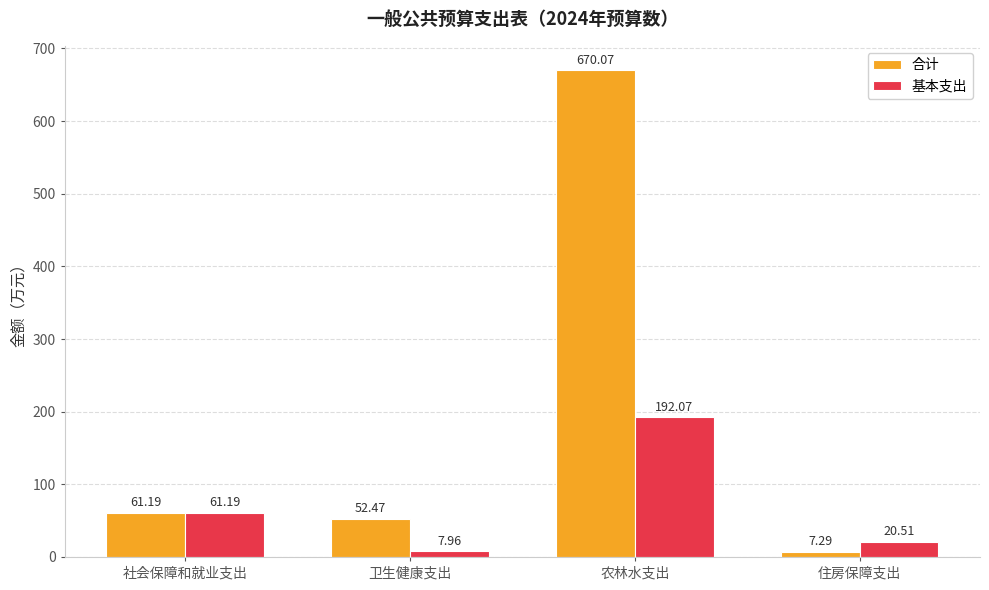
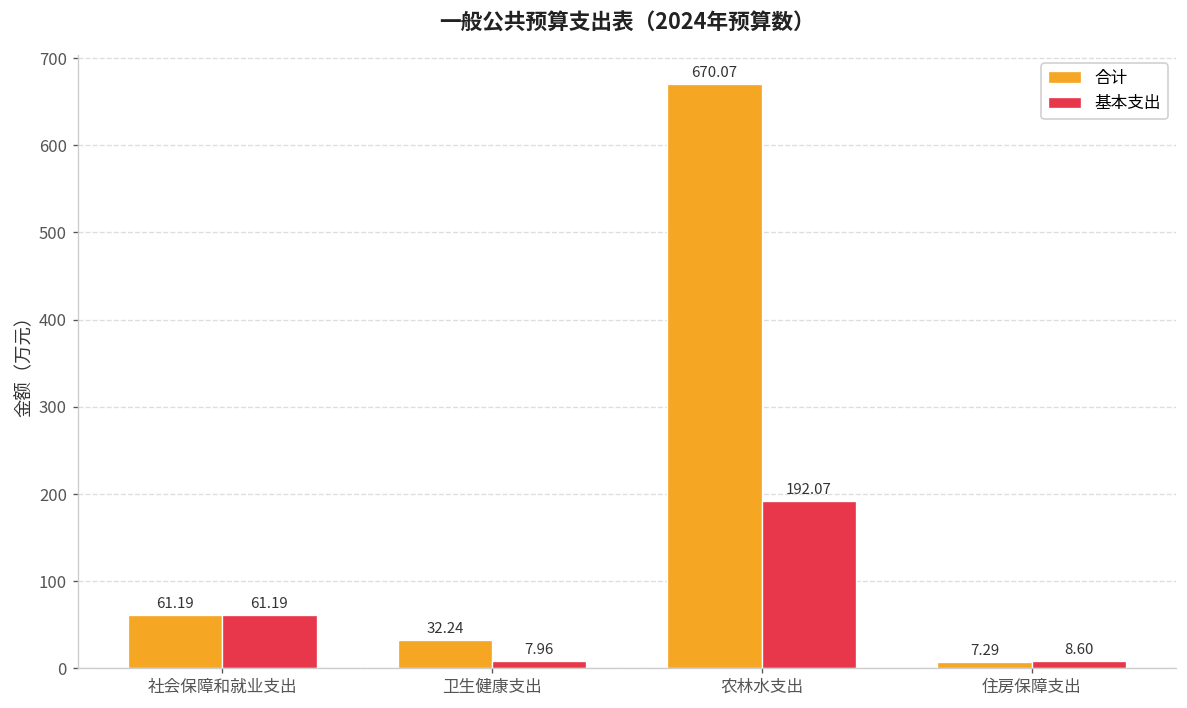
  {
    "合计": {
      "社会保障和就业支出": 61.19,
-     "卫生健康支出": 52.47,
+     "卫生健康支出": 32.24,
      "农林水支出": 670.07,
      "住房保障支出": 7.29
    },
    "基本支出": {
      "社会保障和就业支出": 61.19,
      "卫生健康支出": 7.96,
      "农林水支出": 192.07,
-     "住房保障支出": 20.51
+     "住房保障支出": 8.60
    }
  }
